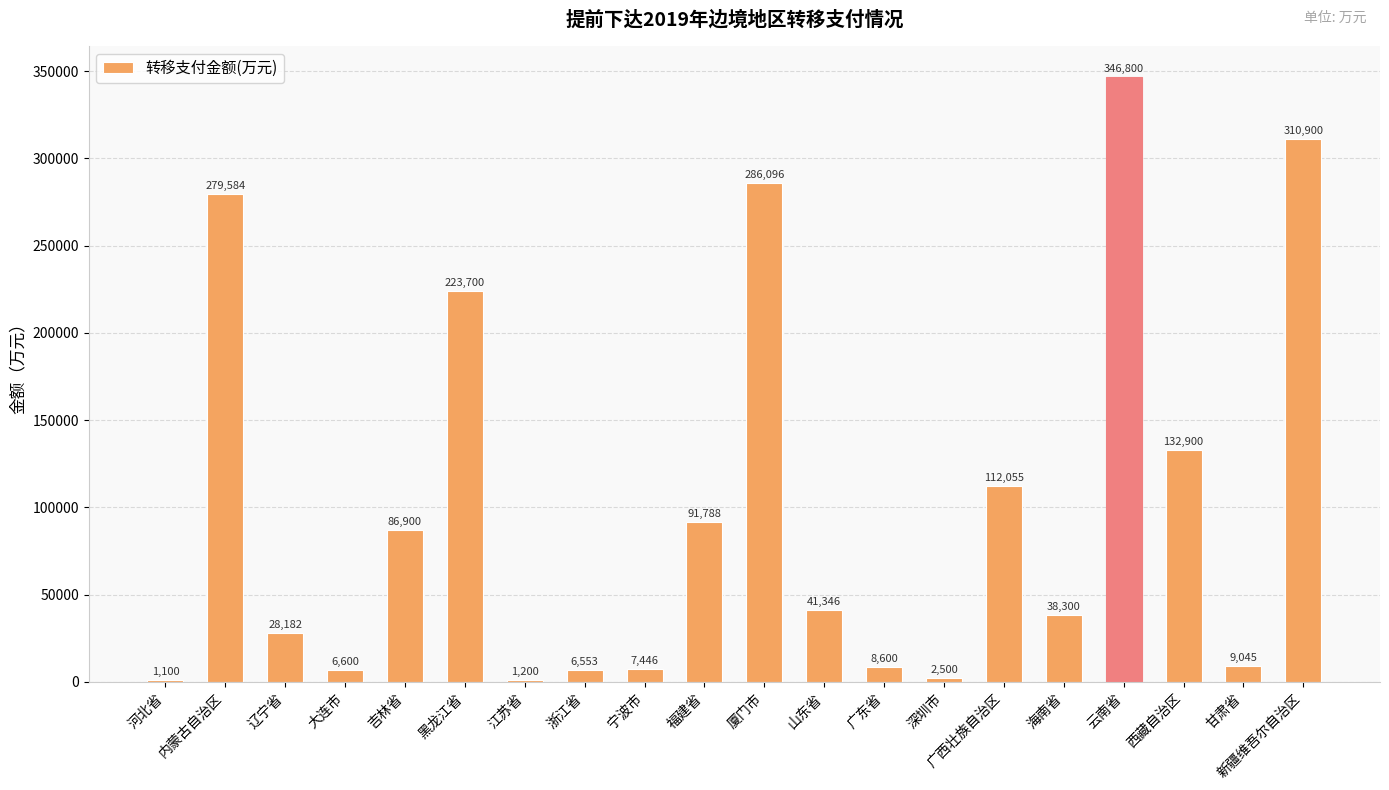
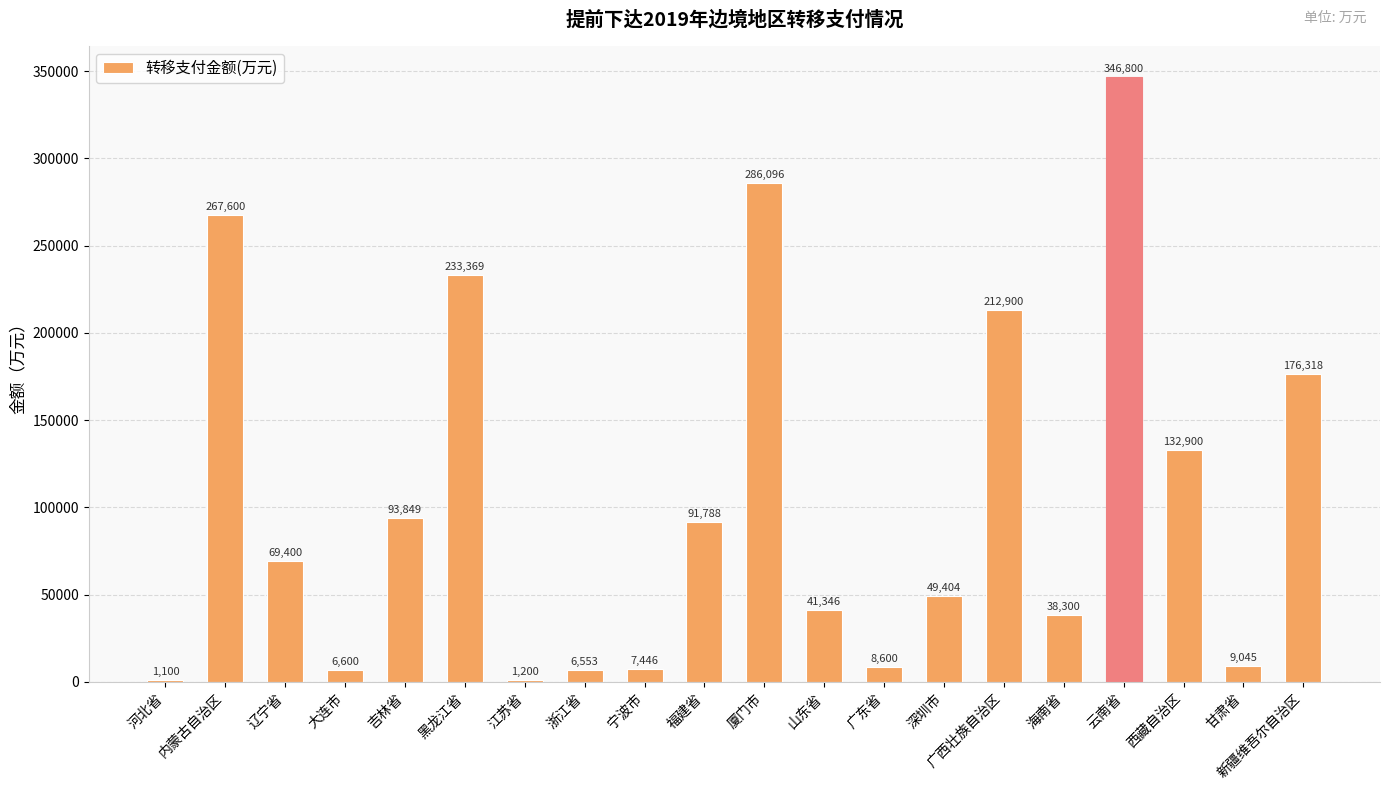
  {
    "河北省": "1,100",
-   "内蒙古自治区": "279,584",
-   "辽宁省": "28,182",
+   "内蒙古自治区": "267,600",
+   "辽宁省": "69,400",
    "大连市": "6,600",
-   "吉林省": "86,900",
-   "黑龙江省": "223,700",
+   "吉林省": "93,849",
+   "黑龙江省": "233,369",
    "江苏省": "1,200",
    "浙江省": "6,553",
    "宁波市": "7,446",
    "福建省": "91,788",
    "厦门市": "286,096",
    "山东省": "41,346",
    "广东省": "8,600",
-   "深圳市": "2,500",
-   "广西壮族自治区": "112,055",
+   "深圳市": "49,404",
+   "广西壮族自治区": "212,900",
    "海南省": "38,300",
    "云南省": "346,800",
    "西藏自治区": "132,900",
    "甘肃省": "9,045",
-   "新疆维吾尔自治区": "310,900"
+   "新疆维吾尔自治区": "176,318"
  }
